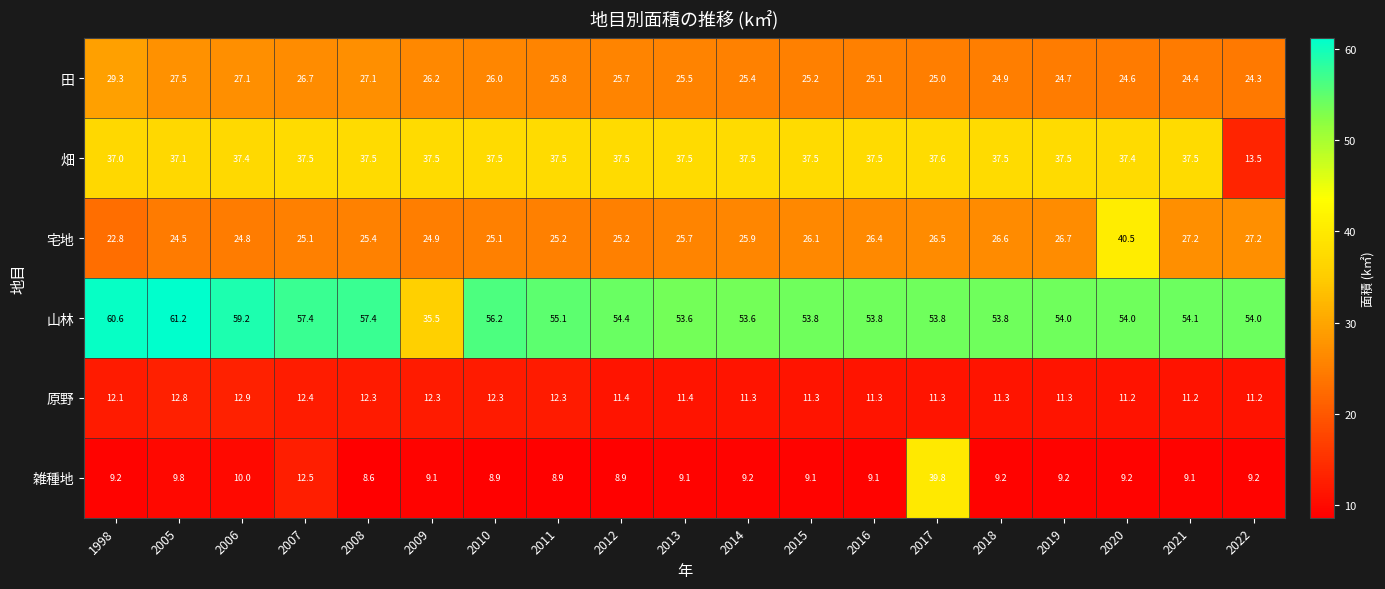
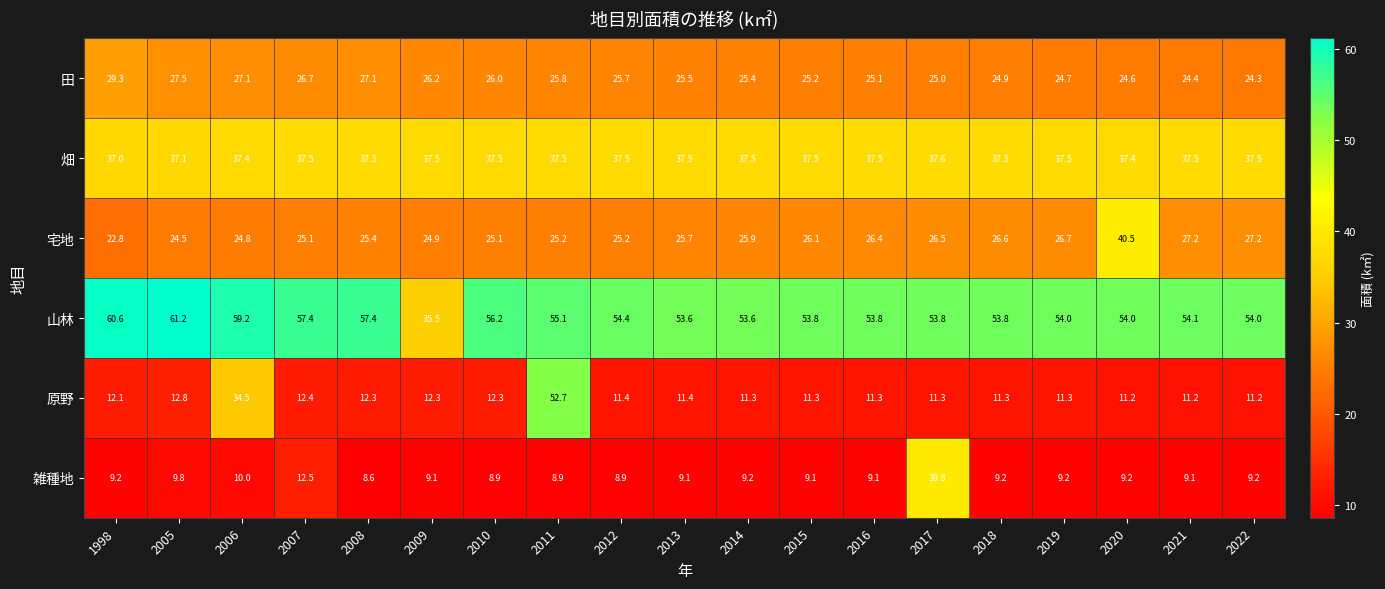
  {
    "田": {
      "1998": 29.3,
      "2005": 27.5,
      "2006": 27.1,
      "2007": 26.7,
      "2008": 27.1,
      "2009": 26.2,
      "2010": 26.0,
      "2011": 25.8,
      "2012": 25.7,
      "2013": 25.5,
      "2014": 25.4,
      "2015": 25.2,
      "2016": 25.1,
      "2017": 25.0,
      "2018": 24.9,
      "2019": 24.7,
      "2020": 24.6,
      "2021": 24.4,
      "2022": 24.3
    },
    "畑": {
      "1998": 37.0,
      "2005": 37.1,
      "2006": 37.4,
      "2007": 37.5,
      "2008": 37.5,
      "2009": 37.5,
      "2010": 37.5,
      "2011": 37.5,
      "2012": 37.5,
      "2013": 37.5,
      "2014": 37.5,
      "2015": 37.5,
      "2016": 37.5,
      "2017": 37.6,
      "2018": 37.5,
      "2019": 37.5,
      "2020": 37.4,
      "2021": 37.5,
-     "2022": 13.5
+     "2022": 37.5
    },
    "宅地": {
      "1998": 22.8,
      "2005": 24.5,
      "2006": 24.8,
      "2007": 25.1,
      "2008": 25.4,
      "2009": 24.9,
      "2010": 25.1,
      "2011": 25.2,
      "2012": 25.2,
      "2013": 25.7,
      "2014": 25.9,
      "2015": 26.1,
      "2016": 26.4,
      "2017": 26.5,
      "2018": 26.6,
      "2019": 26.7,
      "2020": 40.5,
      "2021": 27.2,
      "2022": 27.2
    },
    "山林": {
      "1998": 60.6,
      "2005": 61.2,
      "2006": 59.2,
      "2007": 57.4,
      "2008": 57.4,
      "2009": 35.5,
      "2010": 56.2,
      "2011": 55.1,
      "2012": 54.4,
      "2013": 53.6,
      "2014": 53.6,
      "2015": 53.8,
      "2016": 53.8,
      "2017": 53.8,
      "2018": 53.8,
      "2019": 54.0,
      "2020": 54.0,
      "2021": 54.1,
      "2022": 54.0
    },
    "原野": {
      "1998": 12.1,
      "2005": 12.8,
-     "2006": 12.9,
+     "2006": 34.5,
      "2007": 12.4,
      "2008": 12.3,
      "2009": 12.3,
      "2010": 12.3,
-     "2011": 12.3,
+     "2011": 52.7,
      "2012": 11.4,
      "2013": 11.4,
      "2014": 11.3,
      "2015": 11.3,
      "2016": 11.3,
      "2017": 11.3,
      "2018": 11.3,
      "2019": 11.3,
      "2020": 11.2,
      "2021": 11.2,
      "2022": 11.2
    },
    "雑種地": {
      "1998": 9.2,
      "2005": 9.8,
      "2006": 10.0,
      "2007": 12.5,
      "2008": 8.6,
      "2009": 9.1,
      "2010": 8.9,
      "2011": 8.9,
      "2012": 8.9,
      "2013": 9.1,
      "2014": 9.2,
      "2015": 9.1,
      "2016": 9.1,
      "2017": 39.8,
      "2018": 9.2,
      "2019": 9.2,
      "2020": 9.2,
      "2021": 9.1,
      "2022": 9.2
    }
  }
